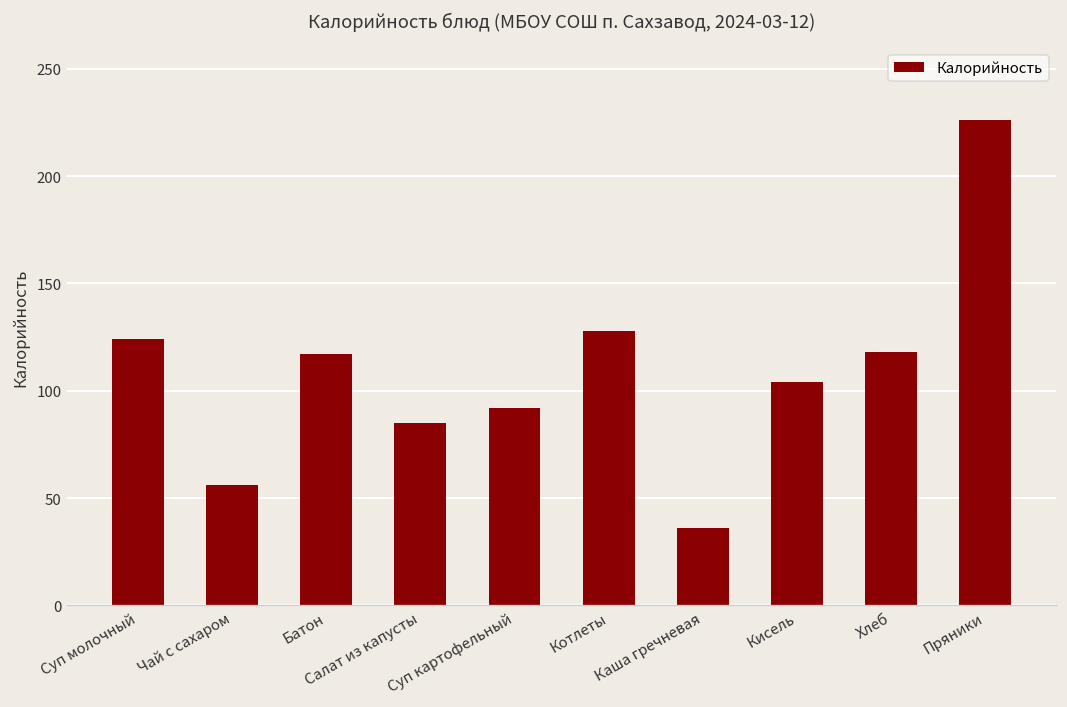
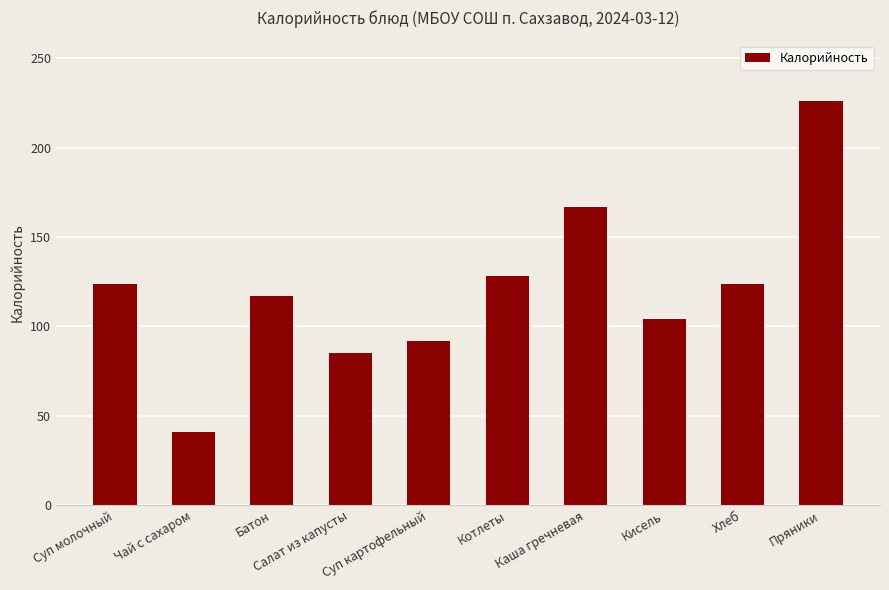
  {
    "Суп молочный": 124,
-   "Чай с сахаром": 56,
+   "Чай с сахаром": 41,
    "Батон": 117,
    "Салат из капусты": 85,
    "Суп картофельный": 92,
    "Котлеты": 128,
-   "Каша гречневая": 36,
+   "Каша гречневая": 167,
    "Кисель": 104,
-   "Хлеб": 118,
+   "Хлеб": 124,
    "Пряники": 226
  }
